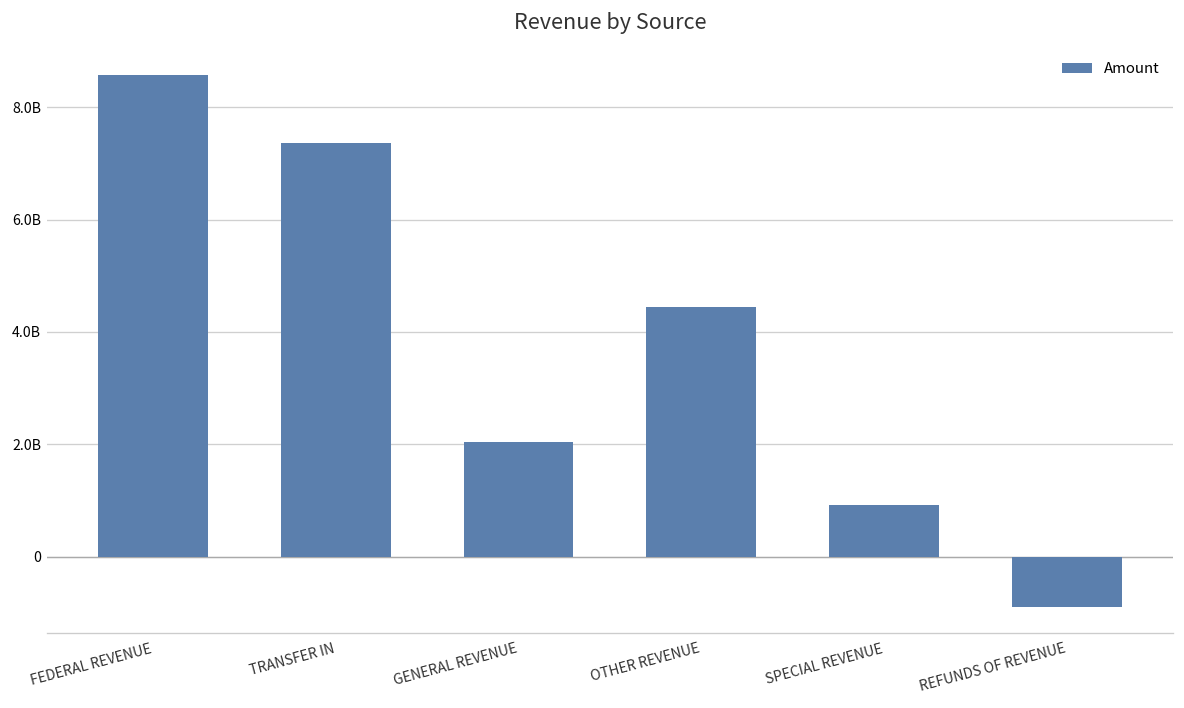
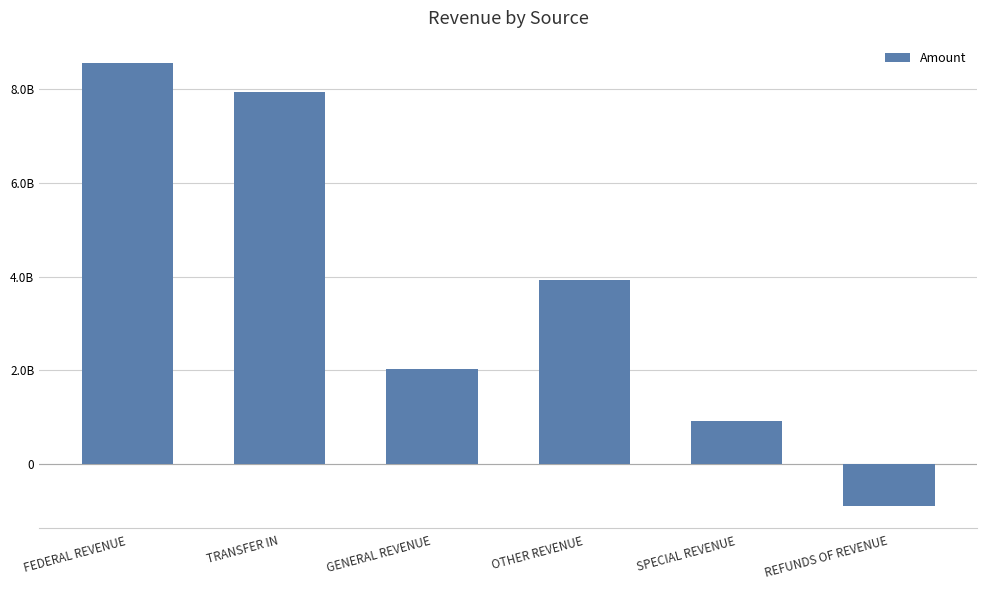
  {
    "FEDERAL REVENUE": 8600000000,
-   "TRANSFER IN": 7400000000,
+   "TRANSFER IN": 7900000000,
    "GENERAL REVENUE": 2000000000,
-   "OTHER REVENUE": 4400000000,
+   "OTHER REVENUE": 3900000000,
    "SPECIAL REVENUE": 900000000,
    "REFUNDS OF REVENUE": -900000000
  }
